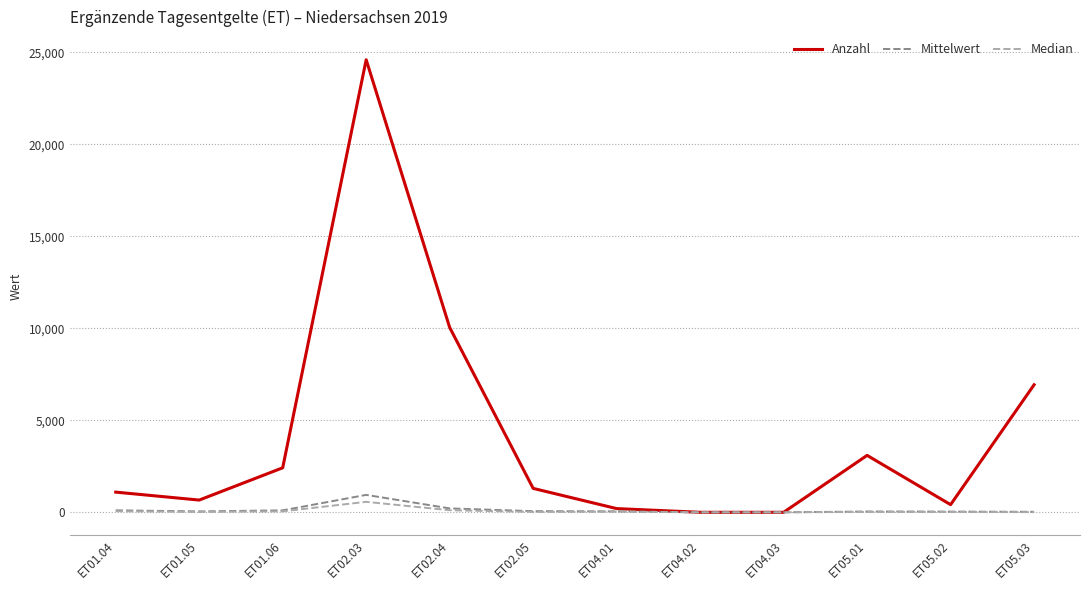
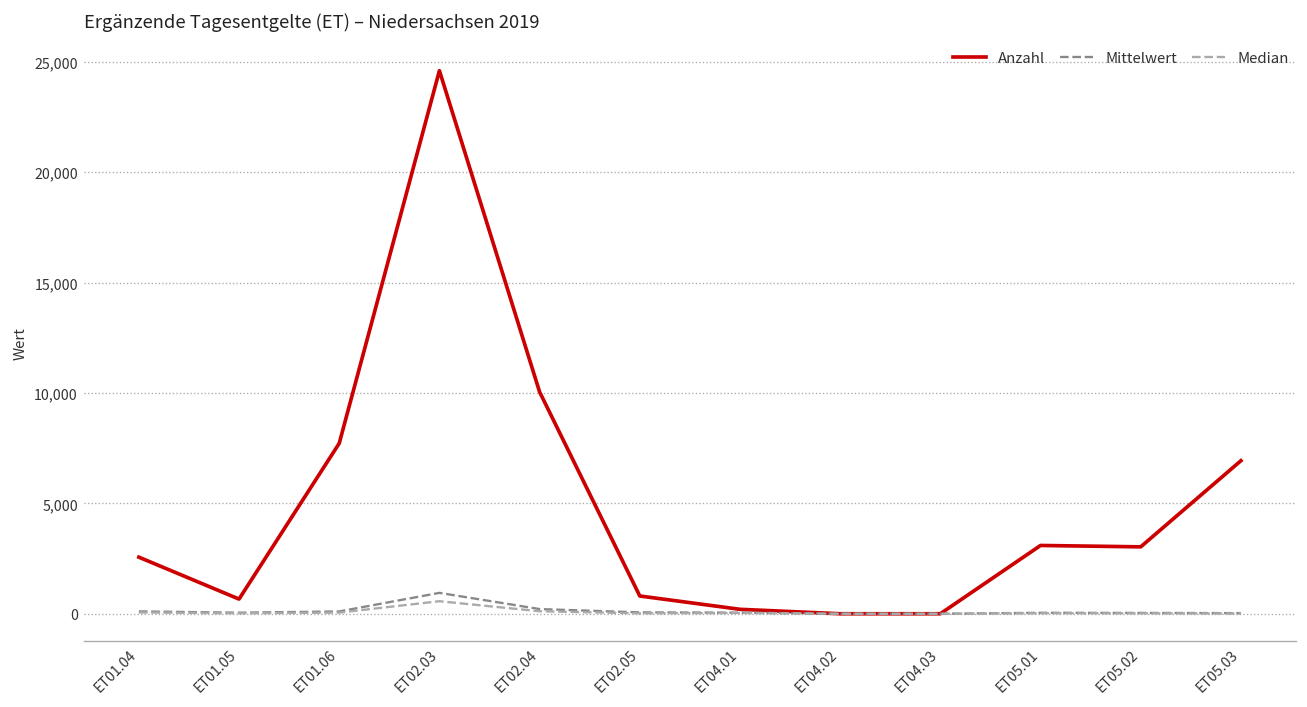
  {
    "Anzahl": {
-     "ET01.04": "1,100",
+     "ET01.04": "2,600",
      "ET01.05": "700",
-     "ET01.06": "2,400",
+     "ET01.06": "7,700",
      "ET02.03": "24,600",
      "ET02.04": "10,000",
-     "ET02.05": "1,300",
+     "ET02.05": "800",
      "ET04.01": "200",
      "ET05.01": "3,100",
-     "ET05.02": "400",
+     "ET05.02": "3,000",
      "ET05.03": "6,900"
    }
  }
